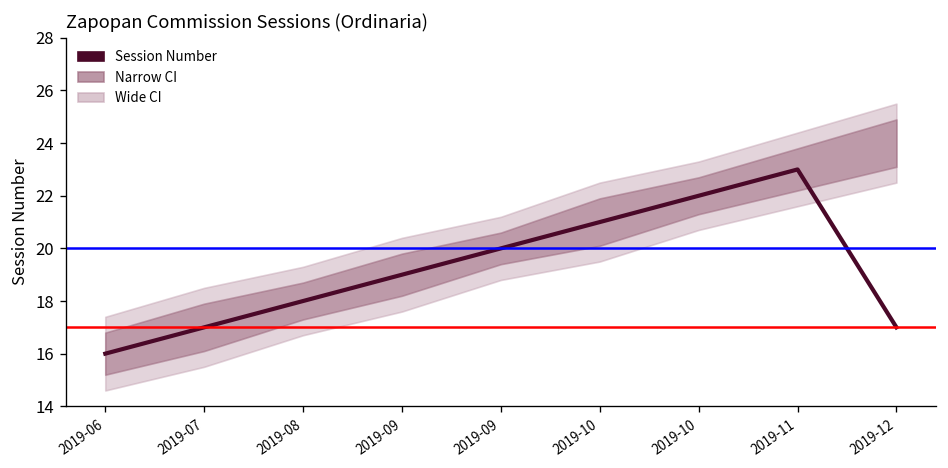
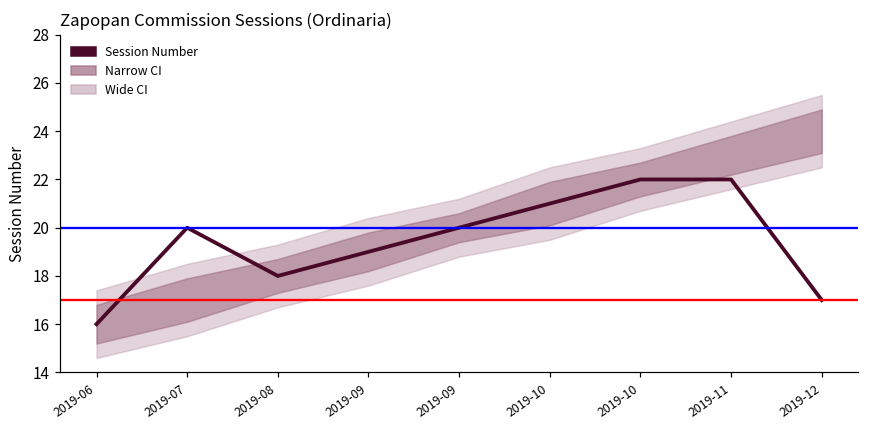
  {
    "Session Number": {
      "2019-06": 16,
-     "2019-07": 17,
+     "2019-07": 20,
      "2019-08": 18,
-     "2019-11": 23,
+     "2019-11": 22,
      "2019-12": 17
    }
  }
